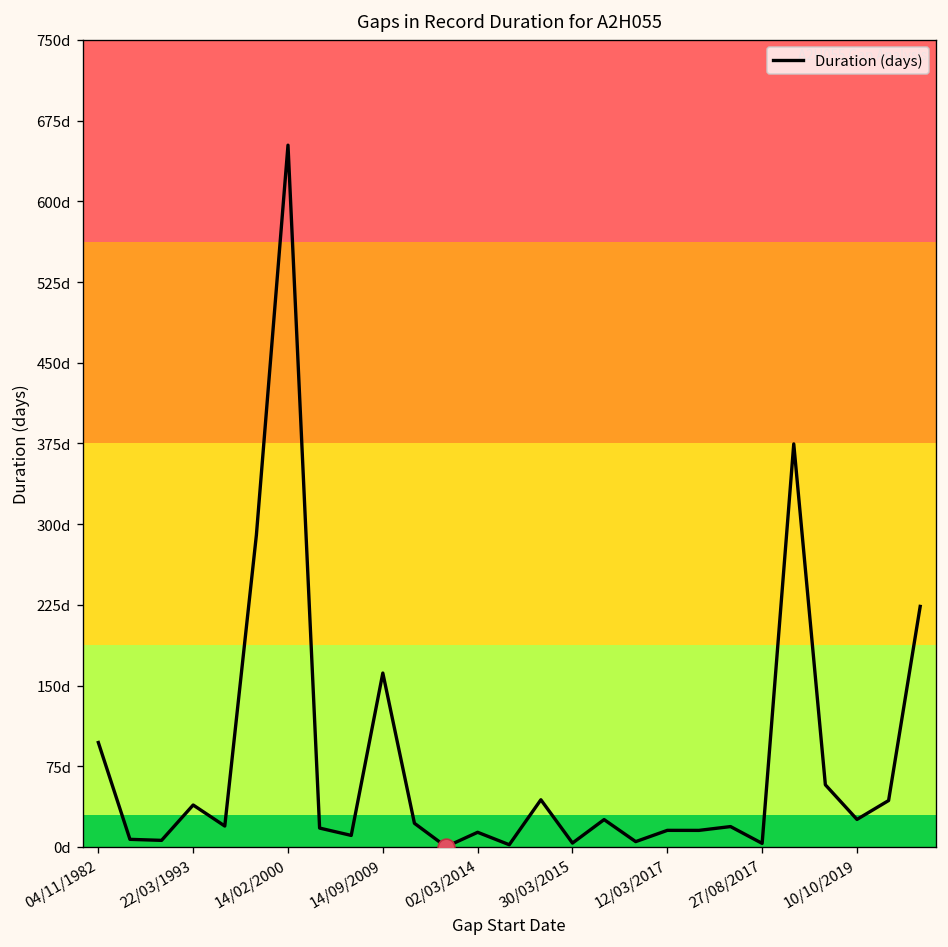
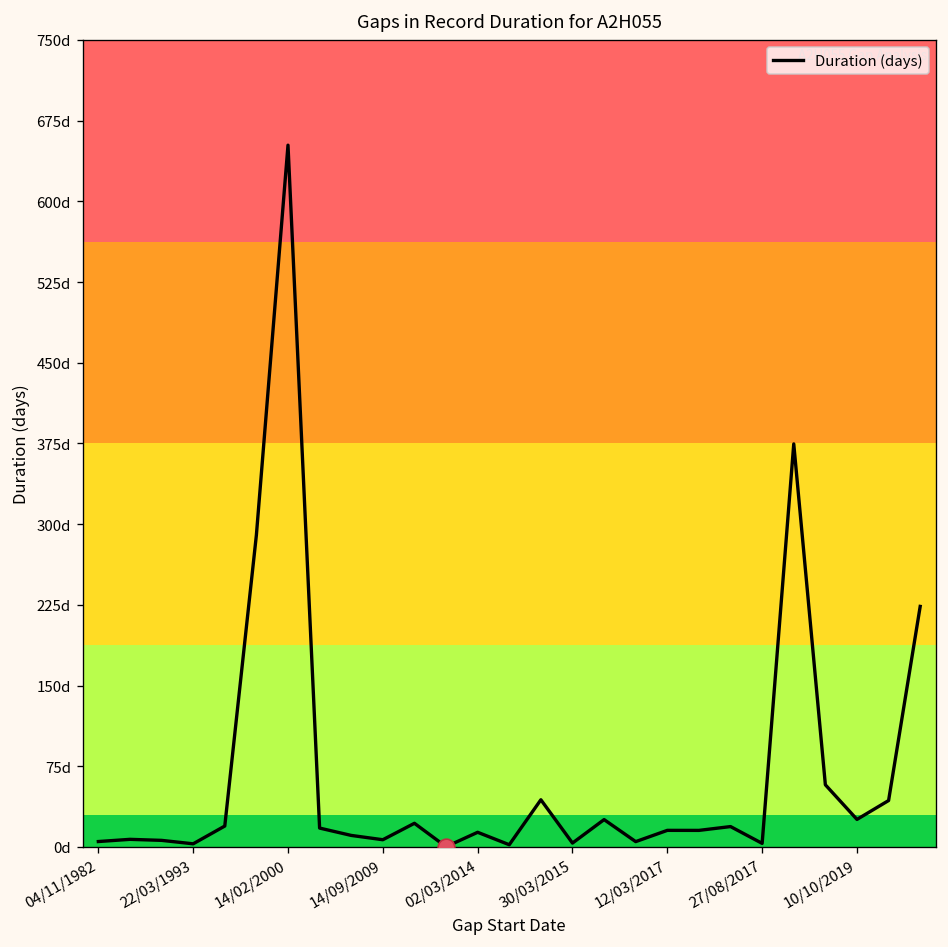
  {
    "Duration (days)": {
-     "04/11/1982": "100d",
-     "22/03/1993": "40d",
+     "04/11/1982": "0d",
+     "22/03/1993": "0d",
      "14/02/2000": "650d",
-     "14/09/2009": "160d",
+     "14/09/2009": "10d",
      "02/03/2014": "10d",
      "30/03/2015": "0d",
      "12/03/2017": "20d",
      "27/08/2017": "0d",
      "10/10/2019": "30d"
    }
  }
